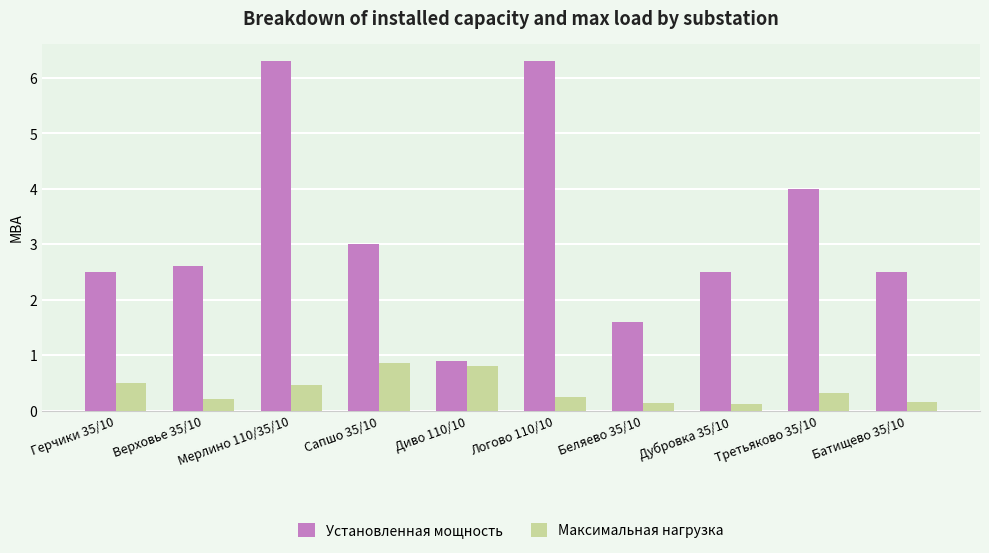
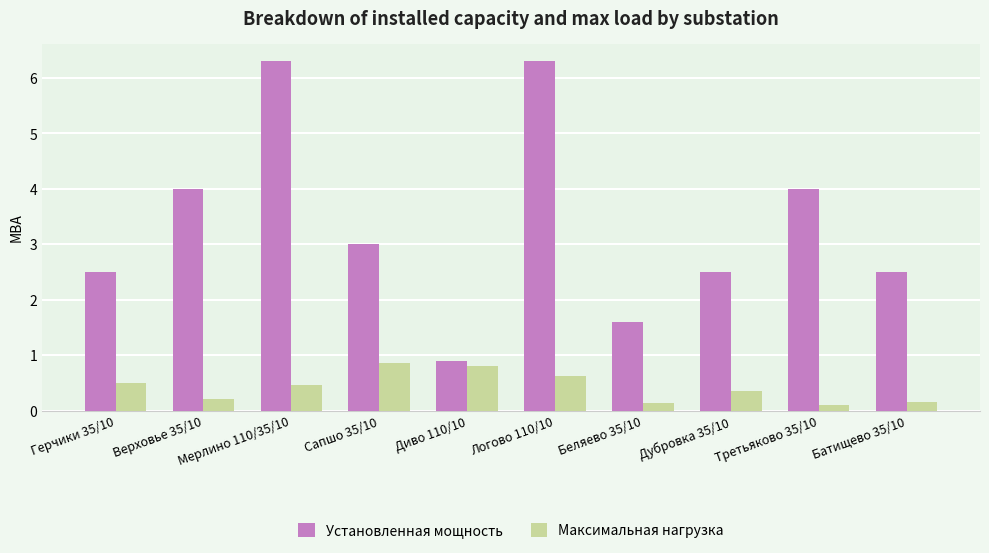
  {
    "Установленная мощность": {
      "Герчики 35/10": 2.5,
-     "Верховье 35/10": 2.6,
+     "Верховье 35/10": 4.0,
      "Мерлино 110/35/10": 6.3,
      "Сапшо 35/10": 3.0,
      "Диво 110/10": 0.9,
      "Логово 110/10": 6.3,
      "Беляево 35/10": 1.6,
      "Дубровка 35/10": 2.5,
      "Третьяково 35/10": 4.0,
      "Батищево 35/10": 2.5
    },
    "Максимальная нагрузка": {
      "Герчики 35/10": 0.5,
      "Верховье 35/10": 0.2,
      "Мерлино 110/35/10": 0.5,
      "Сапшо 35/10": 0.9,
      "Диво 110/10": 0.8,
-     "Логово 110/10": 0.3,
+     "Логово 110/10": 0.6,
      "Беляево 35/10": 0.1,
-     "Дубровка 35/10": 0.1,
-     "Третьяково 35/10": 0.3,
+     "Дубровка 35/10": 0.4,
+     "Третьяково 35/10": 0.1,
      "Батищево 35/10": 0.2
    }
  }
